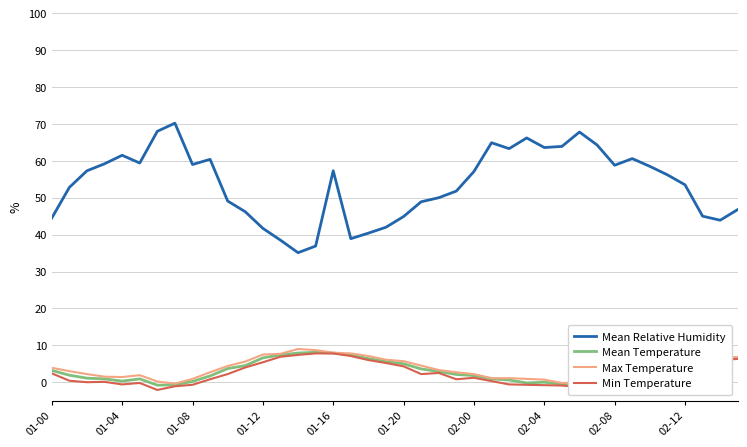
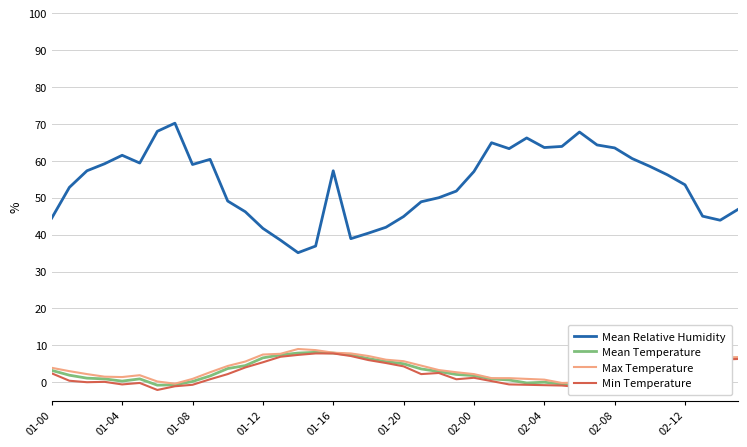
  {
    "Mean Relative Humidity": {
      "01-00": 45,
      "01-04": 62,
      "01-08": 59,
      "01-12": 42,
      "01-16": 57,
      "01-20": 45,
      "02-00": 57,
      "02-04": 64,
-     "02-08": 59,
+     "02-08": 64,
      "02-12": 54
    },
    "Mean Temperature": {
      "01-00": 3,
      "01-04": 0,
      "01-08": 0,
      "01-12": 7,
      "02-04": 0
    },
    "Max Temperature": {
      "01-00": 4,
      "01-04": 1,
      "01-08": 1,
      "01-12": 8,
      "02-04": 1
    },
    "Min Temperature": {
      "01-00": 2,
      "01-04": -1,
      "01-08": -1,
      "01-12": 5,
      "01-20": 4,
      "02-04": -1
    }
  }
